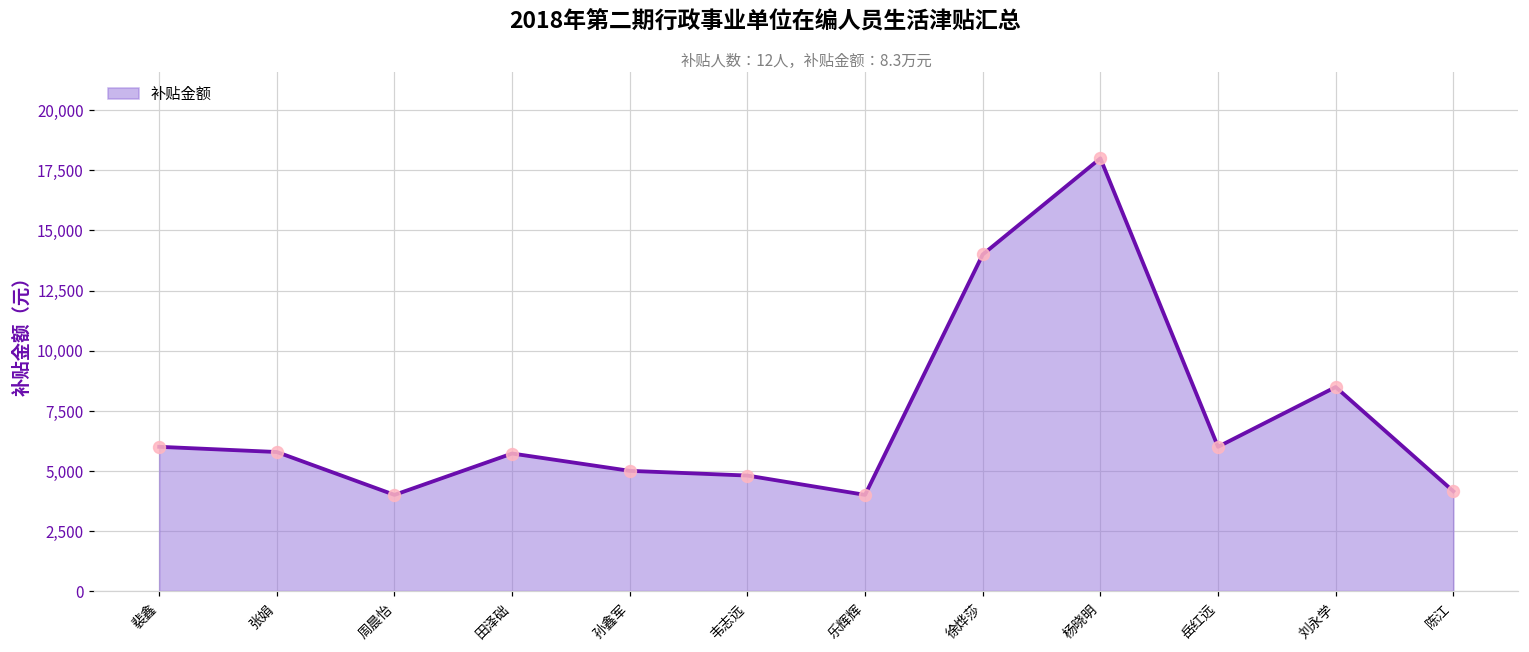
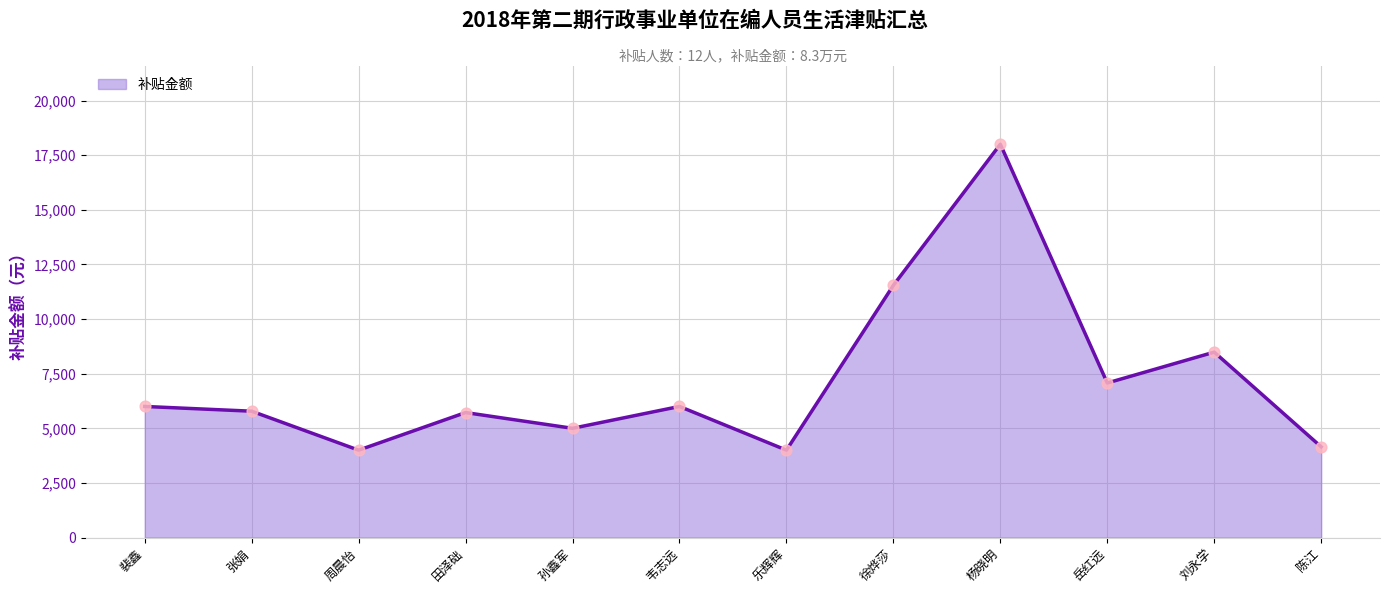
  {
    "裴鑫": "6,000",
    "张娟": "5,800",
    "周晨怡": "4,000",
    "田泽础": "5,700",
    "孙鑫军": "5,000",
-   "韦志远": "4,800",
+   "韦志远": "6,000",
    "乐辉辉": "4,000",
-   "徐烨莎": "14,000",
+   "徐烨莎": "11,500",
    "杨晓明": "18,000",
-   "岳红远": "6,000",
+   "岳红远": "7,100",
    "刘永学": "8,500",
    "陈江": "4,200"
  }
